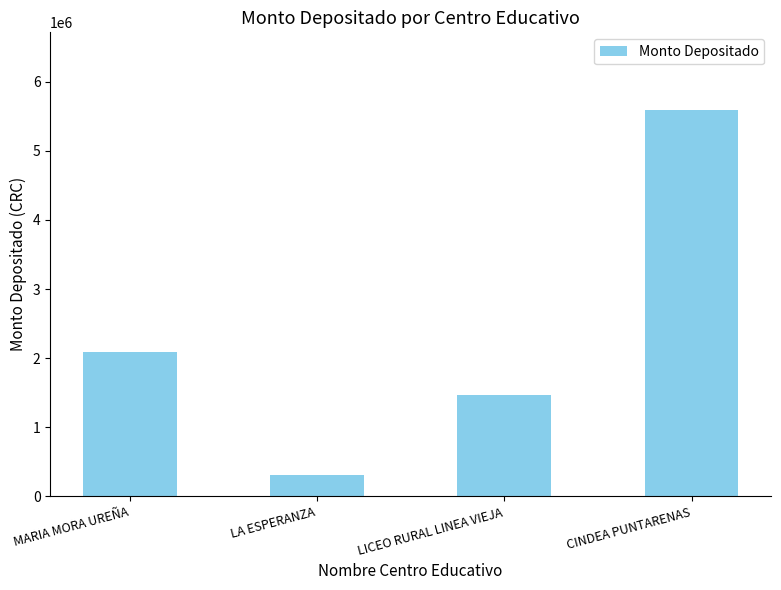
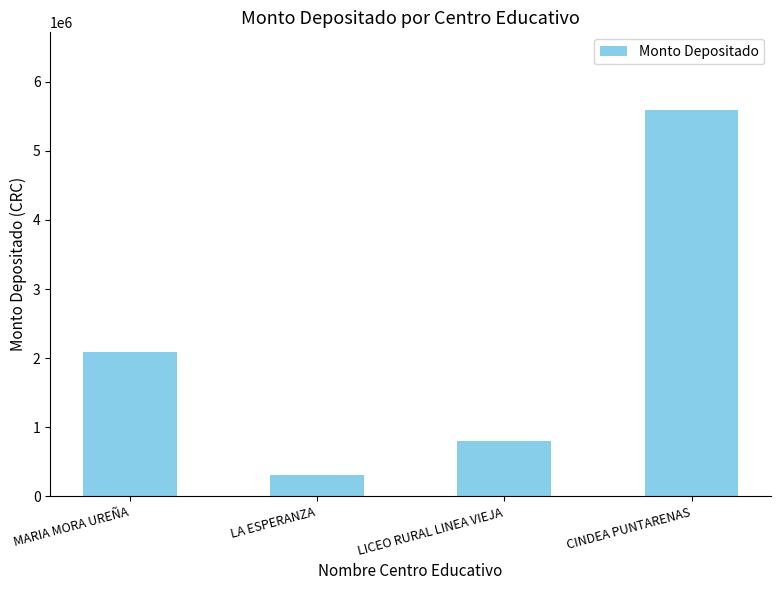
  {
    "MARIA MORA UREÑA": 2100000,
    "LA ESPERANZA": 300000,
-   "LICEO RURAL LINEA VIEJA": 1500000,
+   "LICEO RURAL LINEA VIEJA": 800000,
    "CINDEA PUNTARENAS": 5600000
  }
